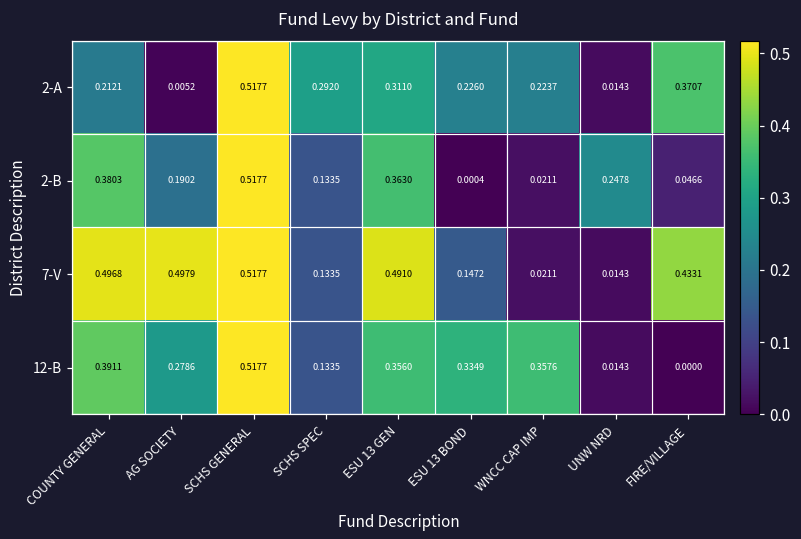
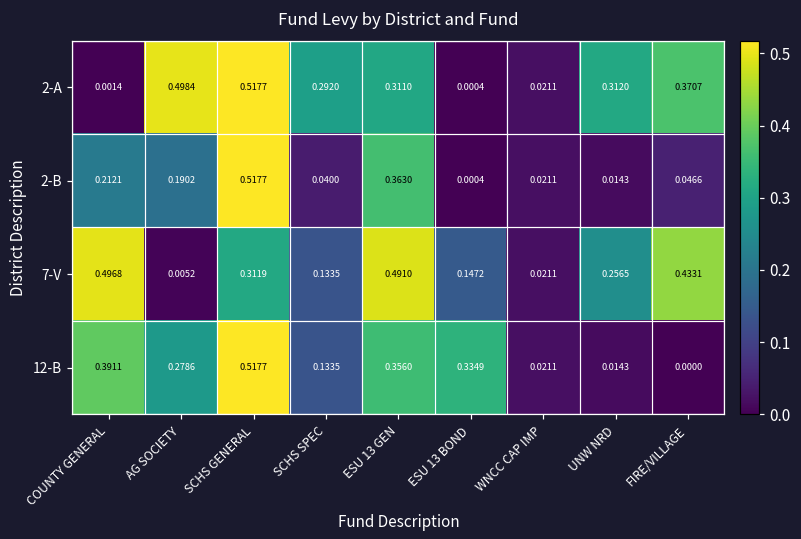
  {
    "2-A": {
-     "COUNTY GENERAL": 0.2121,
-     "AG SOCIETY": 0.0052,
+     "COUNTY GENERAL": 0.0014,
+     "AG SOCIETY": 0.4984,
      "SCHS GENERAL": 0.5177,
      "SCHS SPEC": 0.2920,
      "ESU 13 GEN": 0.3110,
-     "ESU 13 BOND": 0.2260,
-     "WNCC CAP IMP": 0.2237,
-     "UNW NRD": 0.0143,
+     "ESU 13 BOND": 0.0004,
+     "WNCC CAP IMP": 0.0211,
+     "UNW NRD": 0.3120,
      "FIRE/VILLAGE": 0.3707
    },
    "2-B": {
-     "COUNTY GENERAL": 0.3803,
+     "COUNTY GENERAL": 0.2121,
      "AG SOCIETY": 0.1902,
      "SCHS GENERAL": 0.5177,
-     "SCHS SPEC": 0.1335,
+     "SCHS SPEC": 0.0400,
      "ESU 13 GEN": 0.3630,
      "ESU 13 BOND": 0.0004,
      "WNCC CAP IMP": 0.0211,
-     "UNW NRD": 0.2478,
+     "UNW NRD": 0.0143,
      "FIRE/VILLAGE": 0.0466
    },
    "7-V": {
      "COUNTY GENERAL": 0.4968,
-     "AG SOCIETY": 0.4979,
-     "SCHS GENERAL": 0.5177,
+     "AG SOCIETY": 0.0052,
+     "SCHS GENERAL": 0.3119,
      "SCHS SPEC": 0.1335,
      "ESU 13 GEN": 0.4910,
      "ESU 13 BOND": 0.1472,
      "WNCC CAP IMP": 0.0211,
-     "UNW NRD": 0.0143,
+     "UNW NRD": 0.2565,
      "FIRE/VILLAGE": 0.4331
    },
    "12-B": {
      "COUNTY GENERAL": 0.3911,
      "AG SOCIETY": 0.2786,
      "SCHS GENERAL": 0.5177,
      "SCHS SPEC": 0.1335,
      "ESU 13 GEN": 0.3560,
      "ESU 13 BOND": 0.3349,
-     "WNCC CAP IMP": 0.3576,
+     "WNCC CAP IMP": 0.0211,
      "UNW NRD": 0.0143,
      "FIRE/VILLAGE": 0.0000
    }
  }
